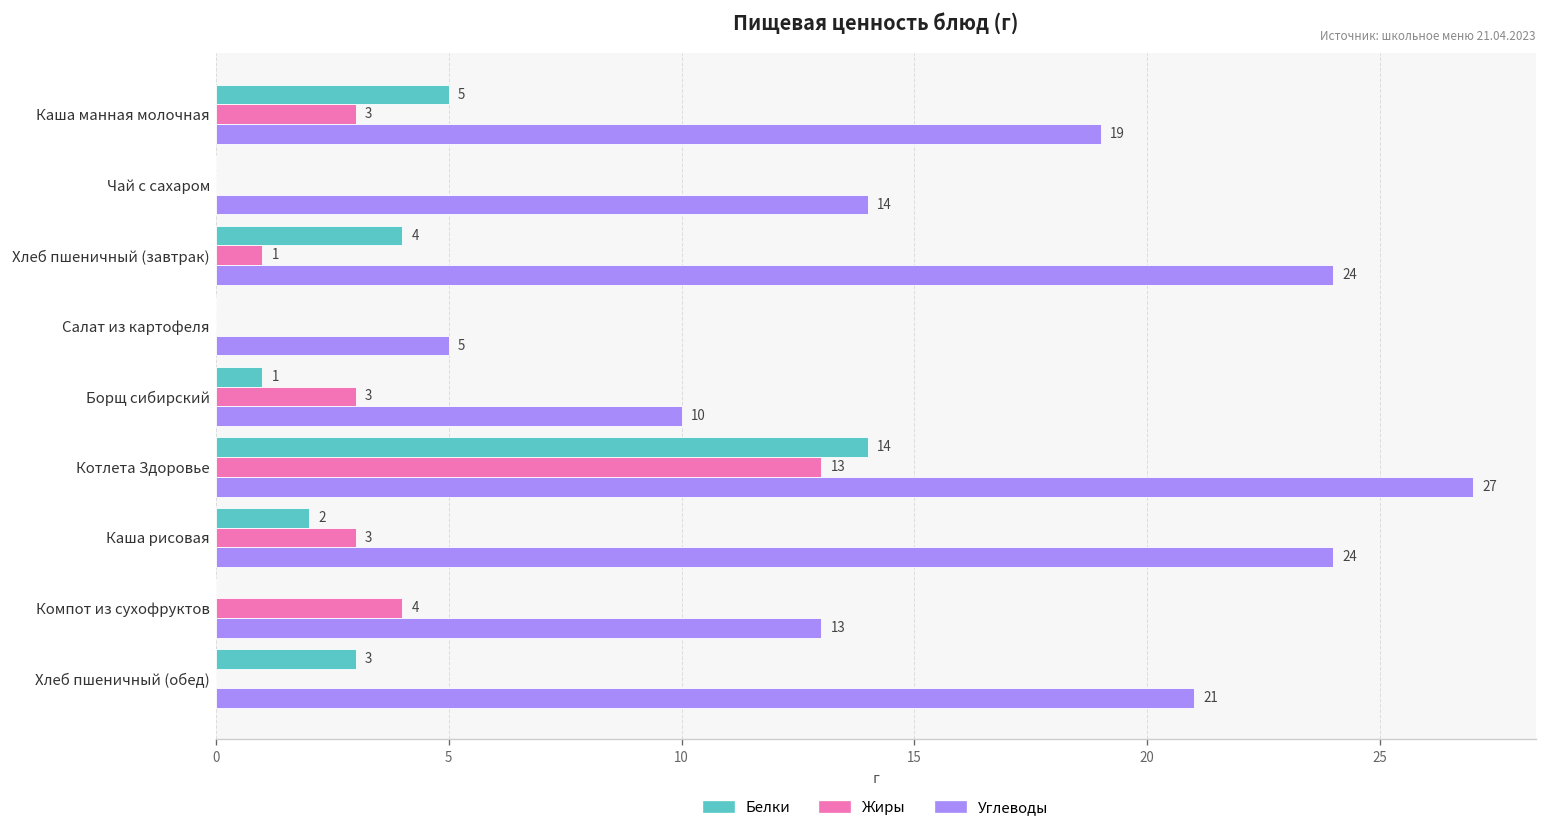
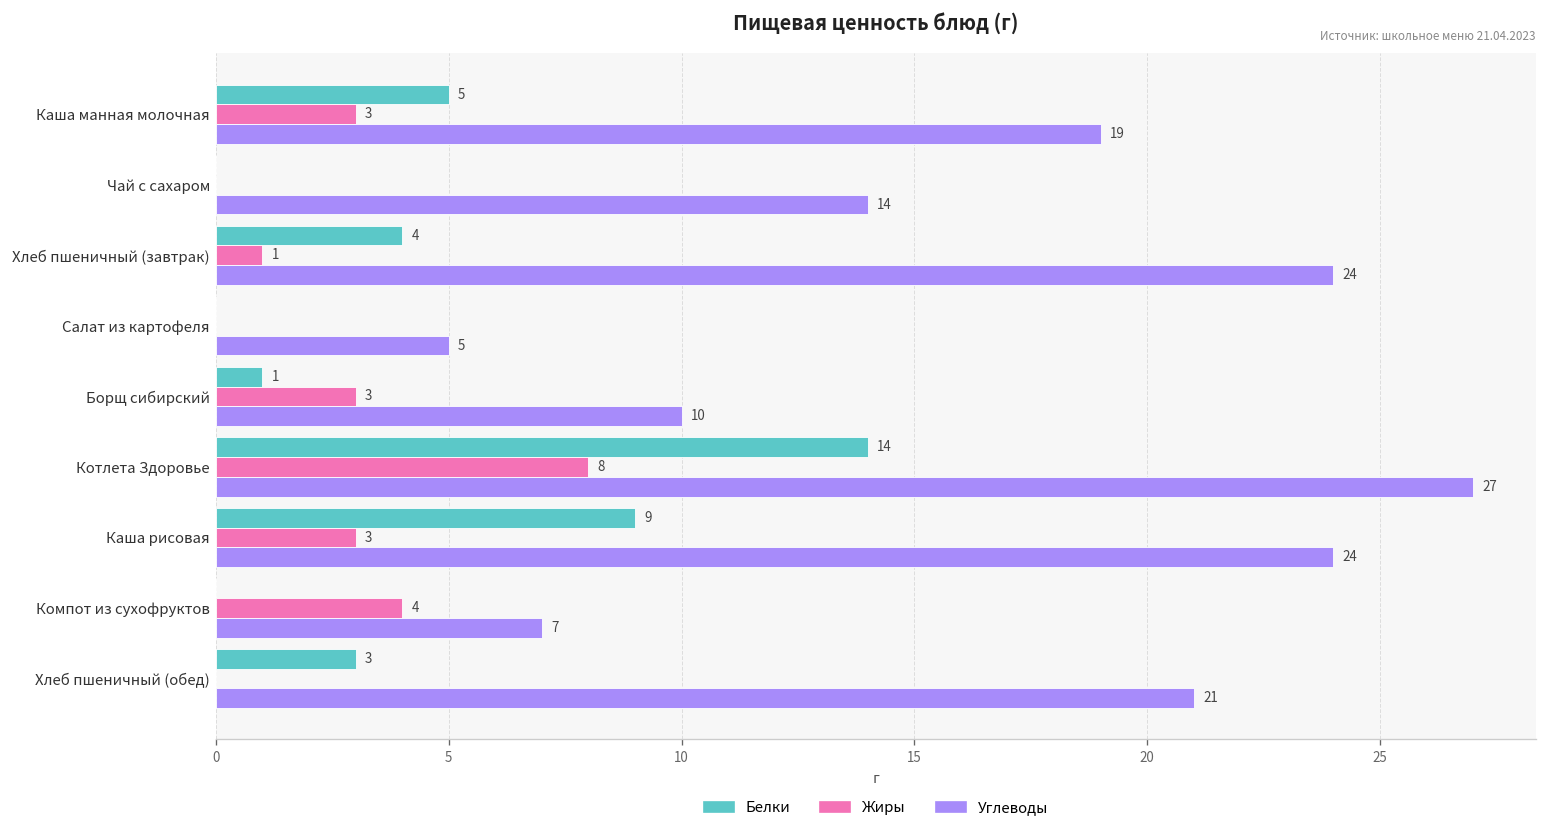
  {
    "Белки": {
      "Каша манная молочная": 5,
      "Хлеб пшеничный (завтрак)": 4,
      "Борщ сибирский": 1,
      "Котлета Здоровье": 14,
-     "Каша рисовая": 2,
+     "Каша рисовая": 9,
      "Хлеб пшеничный (обед)": 3
    },
    "Жиры": {
      "Каша манная молочная": 3,
      "Хлеб пшеничный (завтрак)": 1,
      "Борщ сибирский": 3,
-     "Котлета Здоровье": 13,
+     "Котлета Здоровье": 8,
      "Каша рисовая": 3,
      "Компот из сухофруктов": 4
    },
    "Углеводы": {
      "Каша манная молочная": 19,
      "Чай с сахаром": 14,
      "Хлеб пшеничный (завтрак)": 24,
      "Салат из картофеля": 5,
      "Борщ сибирский": 10,
      "Котлета Здоровье": 27,
      "Каша рисовая": 24,
-     "Компот из сухофруктов": 13,
+     "Компот из сухофруктов": 7,
      "Хлеб пшеничный (обед)": 21
    }
  }
